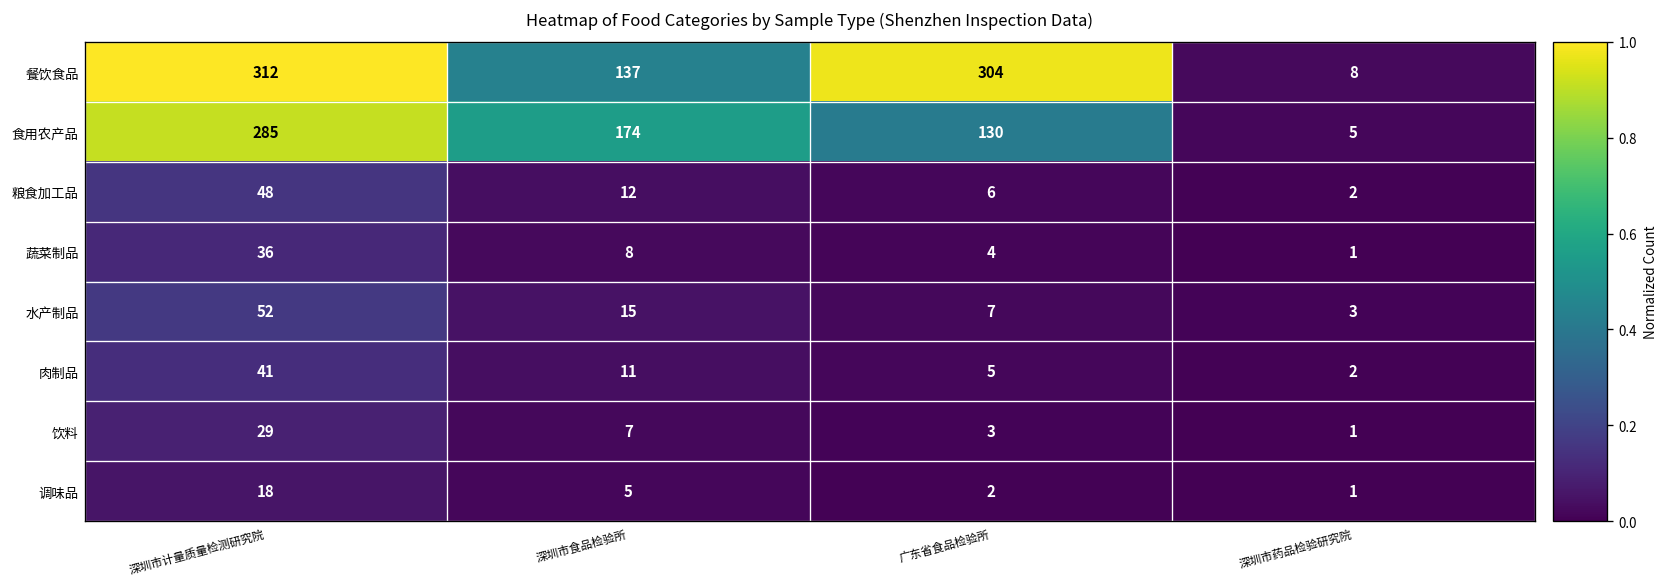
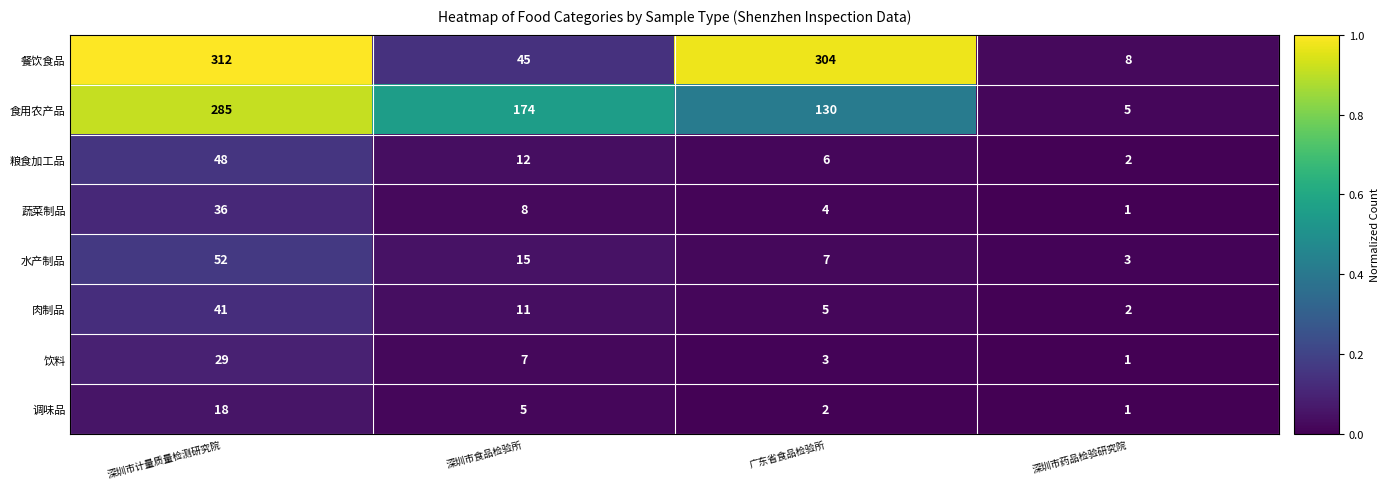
  {
    "餐饮食品": {
      "深圳市计量质量检测研究院": 312,
-     "深圳市食品检验所": 137,
+     "深圳市食品检验所": 45,
      "广东省食品检验所": 304,
      "深圳市药品检验研究院": 8
    },
    "食用农产品": {
      "深圳市计量质量检测研究院": 285,
      "深圳市食品检验所": 174,
      "广东省食品检验所": 130,
      "深圳市药品检验研究院": 5
    },
    "粮食加工品": {
      "深圳市计量质量检测研究院": 48,
      "深圳市食品检验所": 12,
      "广东省食品检验所": 6,
      "深圳市药品检验研究院": 2
    },
    "蔬菜制品": {
      "深圳市计量质量检测研究院": 36,
      "深圳市食品检验所": 8,
      "广东省食品检验所": 4,
      "深圳市药品检验研究院": 1
    },
    "水产制品": {
      "深圳市计量质量检测研究院": 52,
      "深圳市食品检验所": 15,
      "广东省食品检验所": 7,
      "深圳市药品检验研究院": 3
    },
    "肉制品": {
      "深圳市计量质量检测研究院": 41,
      "深圳市食品检验所": 11,
      "广东省食品检验所": 5,
      "深圳市药品检验研究院": 2
    },
    "饮料": {
      "深圳市计量质量检测研究院": 29,
      "深圳市食品检验所": 7,
      "广东省食品检验所": 3,
      "深圳市药品检验研究院": 1
    },
    "调味品": {
      "深圳市计量质量检测研究院": 18,
      "深圳市食品检验所": 5,
      "广东省食品检验所": 2,
      "深圳市药品检验研究院": 1
    }
  }
